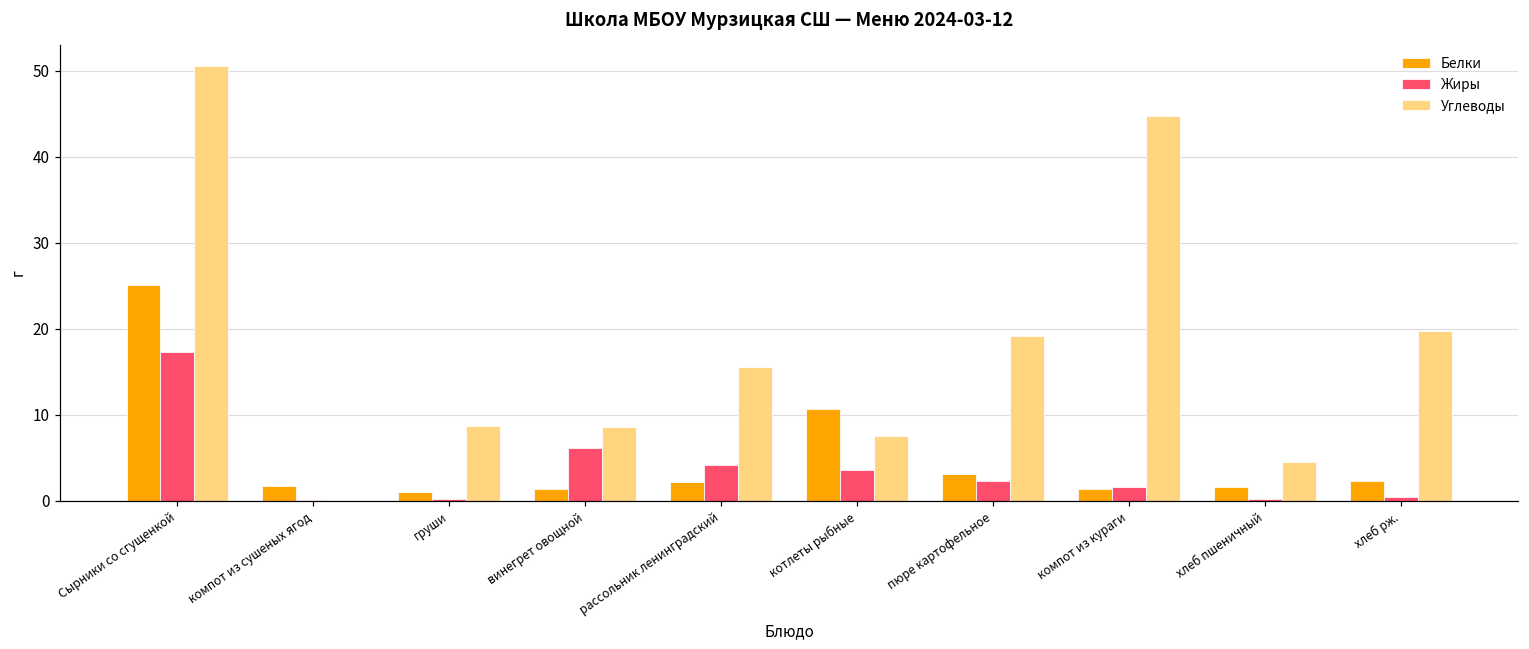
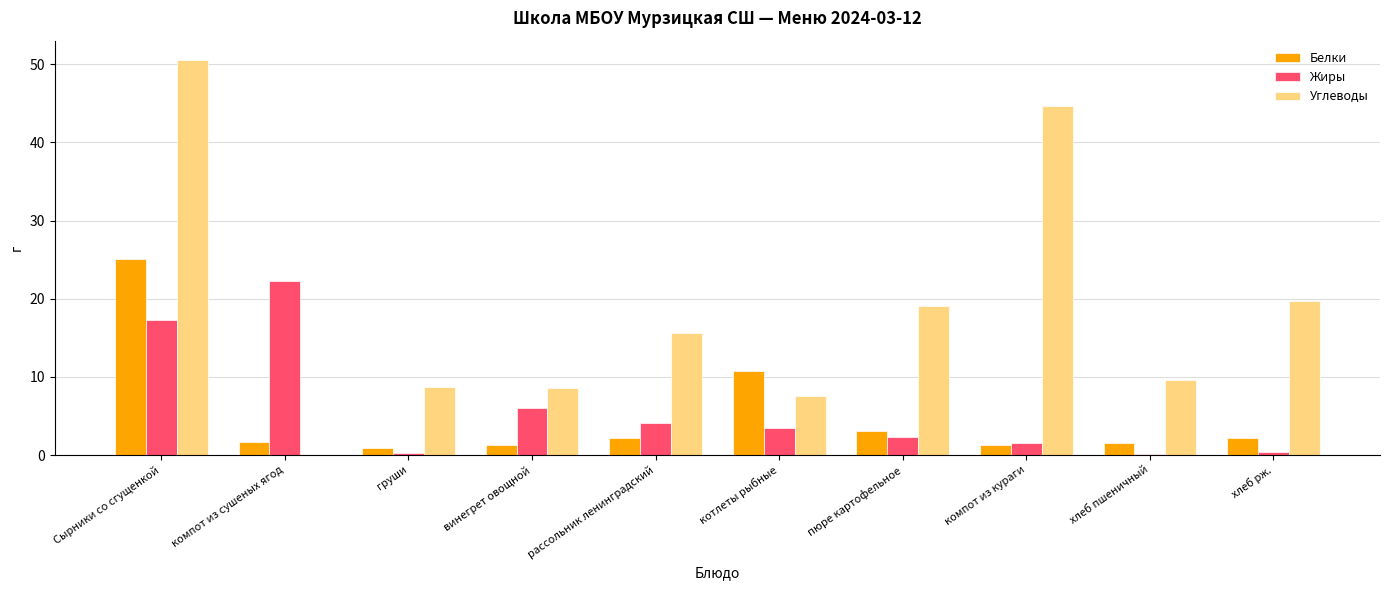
  {
    "Белки": {
      "Сырники со сгущенкой": 25,
      "компот из сушеных ягод": 2,
      "груши": 1,
      "винегрет овощной": 1,
      "рассольник ленинградский": 2,
      "котлеты рыбные": 11,
      "пюре картофельное": 3,
      "компот из кураги": 1,
      "хлеб пшеничный": 2,
      "хлеб рж.": 2
    },
    "Жиры": {
      "Сырники со сгущенкой": 17,
-     "компот из сушеных ягод": 0,
+     "компот из сушеных ягод": 22,
      "винегрет овощной": 6,
      "рассольник ленинградский": 4,
      "котлеты рыбные": 4,
      "пюре картофельное": 2,
      "компот из кураги": 2,
      "хлеб рж.": 0
    },
    "Углеводы": {
      "Сырники со сгущенкой": 51,
      "компот из сушеных ягод": 0,
      "груши": 9,
      "винегрет овощной": 9,
      "рассольник ленинградский": 16,
      "котлеты рыбные": 8,
      "пюре картофельное": 19,
      "компот из кураги": 45,
-     "хлеб пшеничный": 5,
+     "хлеб пшеничный": 10,
      "хлеб рж.": 20
    }
  }
